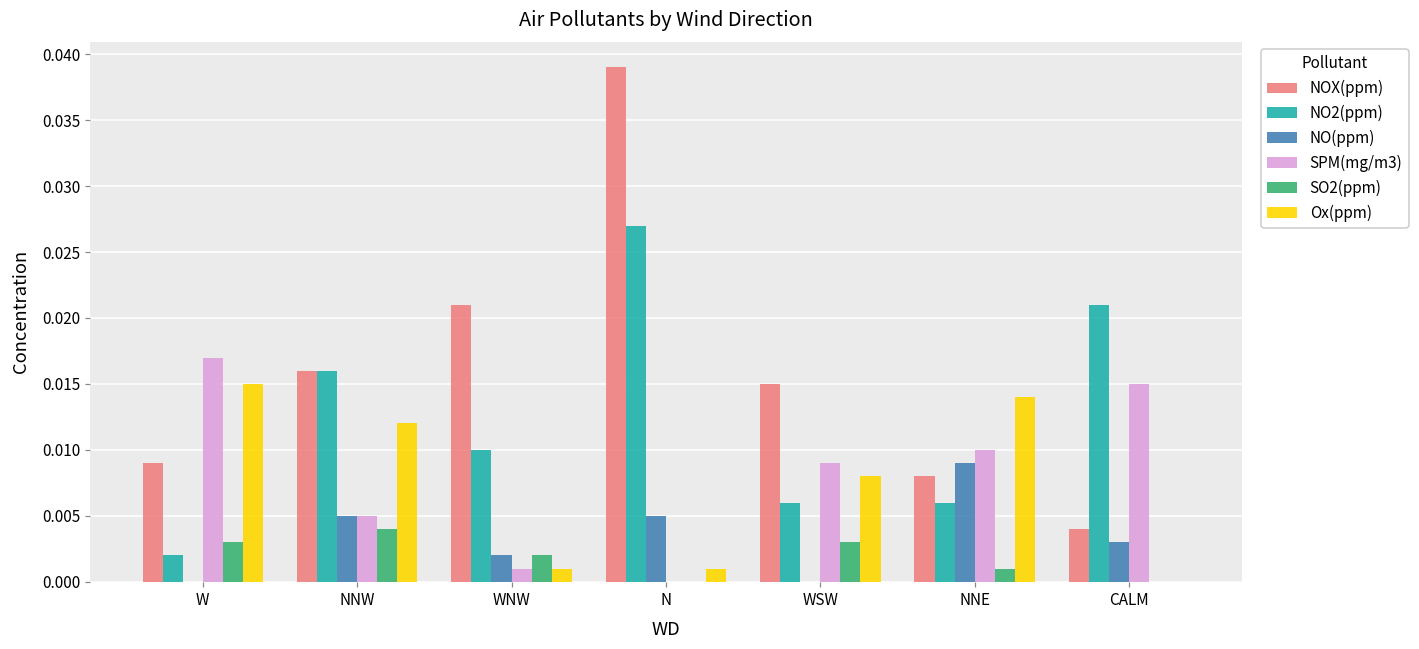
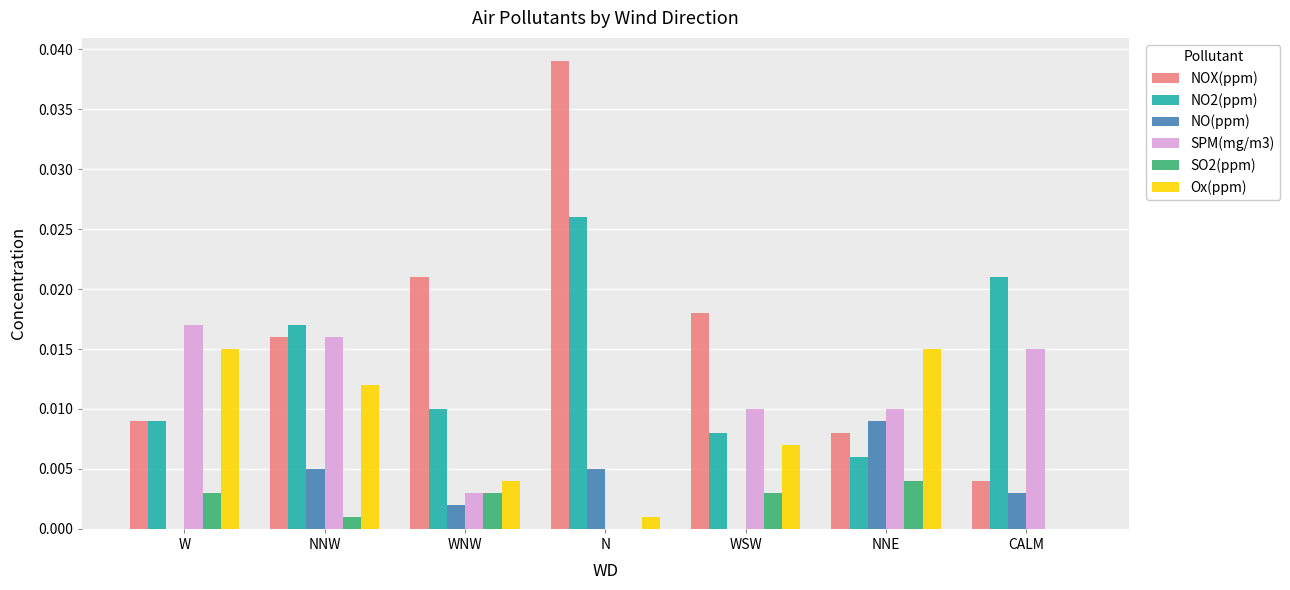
  {
    "NOX(ppm)": {
      "W": 0.009,
      "NNW": 0.016,
      "WNW": 0.021,
      "N": 0.039,
-     "WSW": 0.015,
+     "WSW": 0.018,
      "NNE": 0.008,
      "CALM": 0.004
    },
    "NO2(ppm)": {
-     "W": 0.002,
-     "NNW": 0.016,
+     "W": 0.009,
+     "NNW": 0.017,
      "WNW": 0.010,
-     "N": 0.027,
-     "WSW": 0.006,
+     "N": 0.026,
+     "WSW": 0.008,
      "NNE": 0.006,
      "CALM": 0.021
    },
    "NO(ppm)": {
      "W": 0.000,
      "NNW": 0.005,
      "WNW": 0.002,
      "N": 0.005,
      "WSW": 0.000,
      "NNE": 0.009,
      "CALM": 0.003
    },
    "SPM(mg/m3)": {
      "W": 0.017,
-     "NNW": 0.005,
-     "WNW": 0.001,
+     "NNW": 0.016,
+     "WNW": 0.003,
      "N": 0.000,
-     "WSW": 0.009,
+     "WSW": 0.010,
      "NNE": 0.010,
      "CALM": 0.015
    },
    "SO2(ppm)": {
      "W": 0.003,
-     "NNW": 0.004,
-     "WNW": 0.002,
+     "NNW": 0.001,
+     "WNW": 0.003,
      "N": 0.000,
      "WSW": 0.003,
-     "NNE": 0.001,
+     "NNE": 0.004,
      "CALM": 0.000
    },
    "Ox(ppm)": {
      "W": 0.015,
      "NNW": 0.012,
-     "WNW": 0.001,
+     "WNW": 0.004,
      "N": 0.001,
-     "WSW": 0.008,
-     "NNE": 0.014,
+     "WSW": 0.007,
+     "NNE": 0.015,
      "CALM": 0.000
    }
  }
